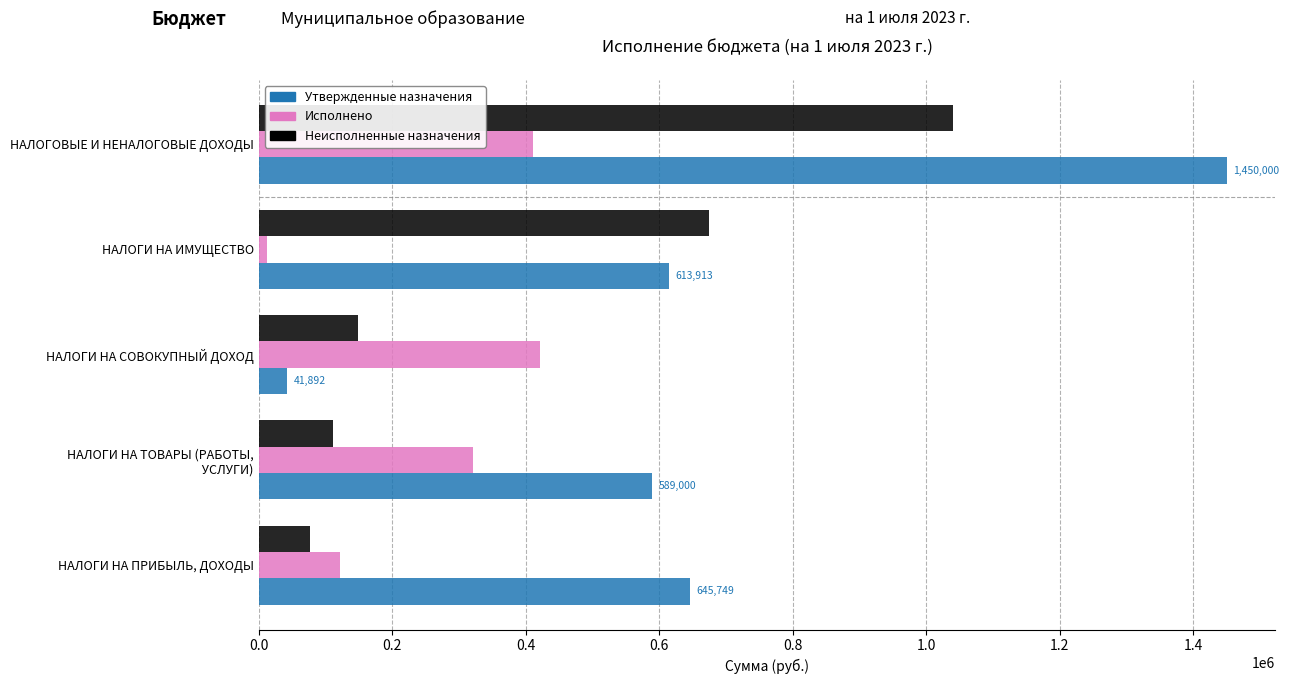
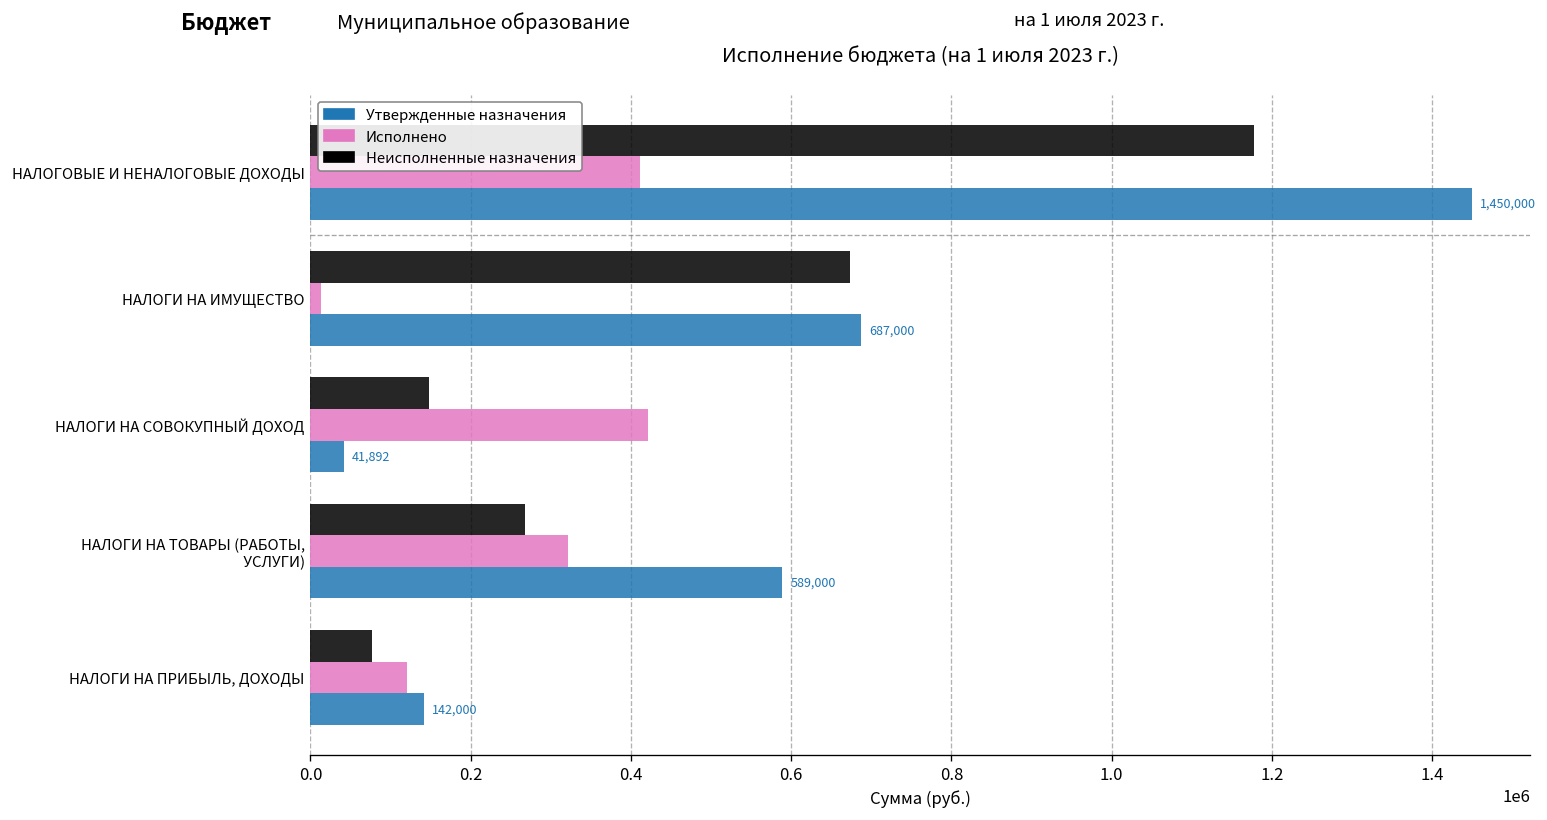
  {
    "Утвержденные назначения": {
      "НАЛОГОВЫЕ И НЕНАЛОГОВЫЕ ДОХОДЫ": "1,450,000",
-     "НАЛОГИ НА ИМУЩЕСТВО": "613,913",
+     "НАЛОГИ НА ИМУЩЕСТВО": "687,000",
      "НАЛОГИ НА СОВОКУПНЫЙ ДОХОД": "41,892",
      "НАЛОГИ НА ТОВАРЫ (РАБОТЫ, УСЛУГИ)": "589,000",
-     "НАЛОГИ НА ПРИБЫЛЬ, ДОХОДЫ": "645,749"
+     "НАЛОГИ НА ПРИБЫЛЬ, ДОХОДЫ": "142,000"
    },
    "Исполнено": {
      "НАЛОГОВЫЕ И НЕНАЛОГОВЫЕ ДОХОДЫ": "410000",
      "НАЛОГИ НА ИМУЩЕСТВО": "10000",
      "НАЛОГИ НА СОВОКУПНЫЙ ДОХОД": "420000",
      "НАЛОГИ НА ТОВАРЫ (РАБОТЫ, УСЛУГИ)": "320000",
      "НАЛОГИ НА ПРИБЫЛЬ, ДОХОДЫ": "120000"
    },
    "Неисполненные назначения": {
-     "НАЛОГОВЫЕ И НЕНАЛОГОВЫЕ ДОХОДЫ": "1040000",
+     "НАЛОГОВЫЕ И НЕНАЛОГОВЫЕ ДОХОДЫ": "1180000",
      "НАЛОГИ НА ИМУЩЕСТВО": "670000",
      "НАЛОГИ НА СОВОКУПНЫЙ ДОХОД": "150000",
-     "НАЛОГИ НА ТОВАРЫ (РАБОТЫ, УСЛУГИ)": "110000",
+     "НАЛОГИ НА ТОВАРЫ (РАБОТЫ, УСЛУГИ)": "270000",
      "НАЛОГИ НА ПРИБЫЛЬ, ДОХОДЫ": "80000"
    }
  }
